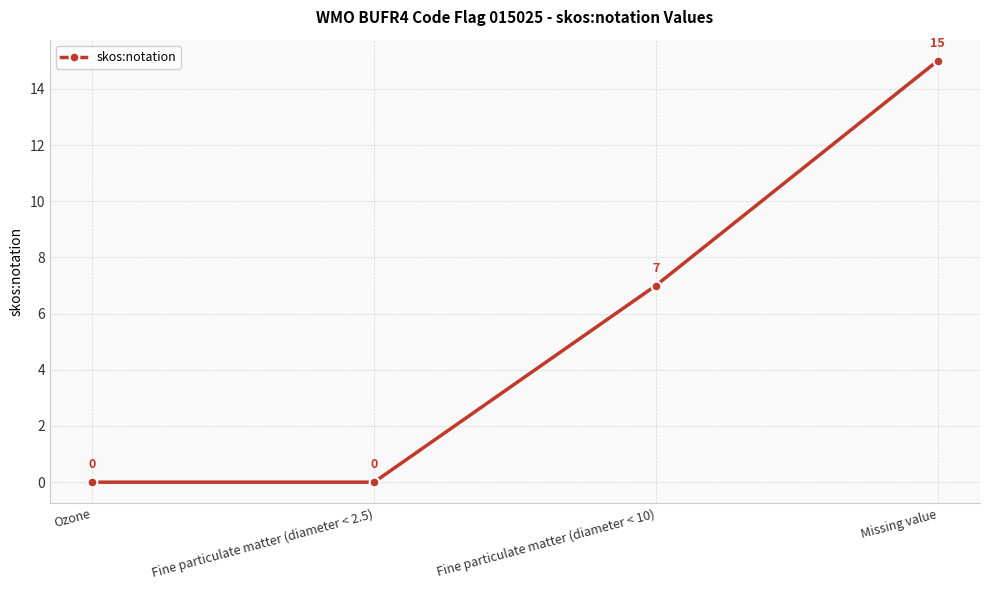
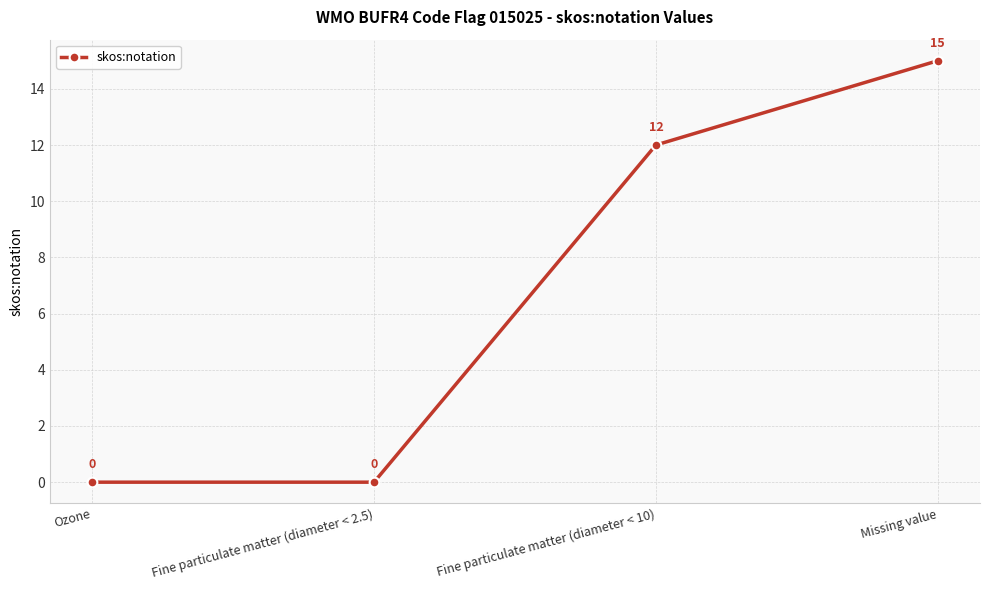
  {
    "Ozone": 0,
    "Fine particulate matter (diameter < 2.5)": 0,
-   "Fine particulate matter (diameter < 10)": 7,
+   "Fine particulate matter (diameter < 10)": 12,
    "Missing value": 15
  }
